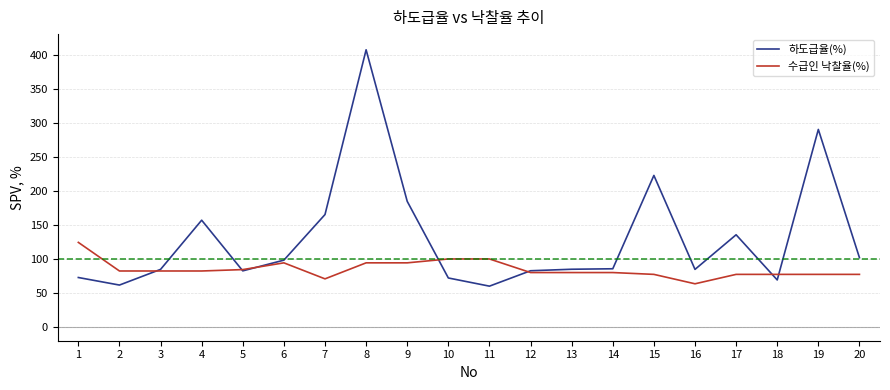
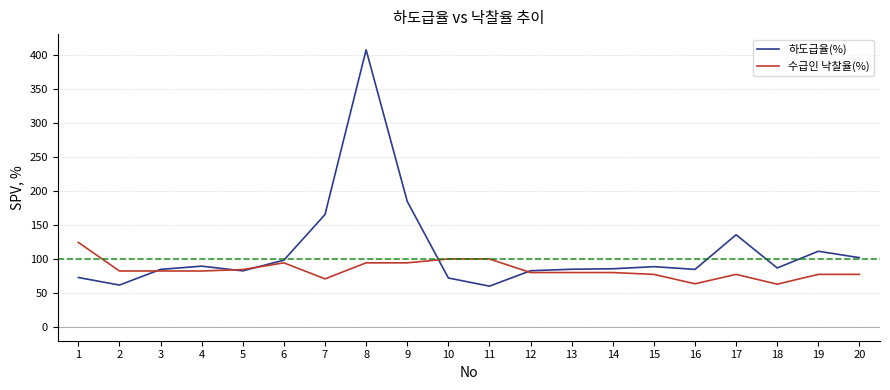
  {
    "하도급율(%)": {
      "1": 70,
      "2": 60,
-     "4": 160,
+     "4": 90,
      "6": 100,
      "7": 170,
      "8": 410,
      "9": 180,
      "10": 70,
      "11": 60,
      "13": 80,
      "14": 90,
-     "15": 220,
+     "15": 90,
      "16": 80,
      "17": 140,
-     "18": 70,
-     "19": 290,
+     "18": 90,
+     "19": 110,
      "20": 100
    },
    "수급인 낙찰율(%)": {
      "1": 120,
      "2": 80,
      "4": 80,
      "6": 90,
      "7": 70,
      "8": 90,
      "9": 90,
      "10": 100,
      "11": 100,
      "13": 80,
      "14": 80,
      "15": 80,
      "16": 60,
      "17": 80,
-     "18": 80,
+     "18": 60,
      "19": 80,
      "20": 80
    }
  }
